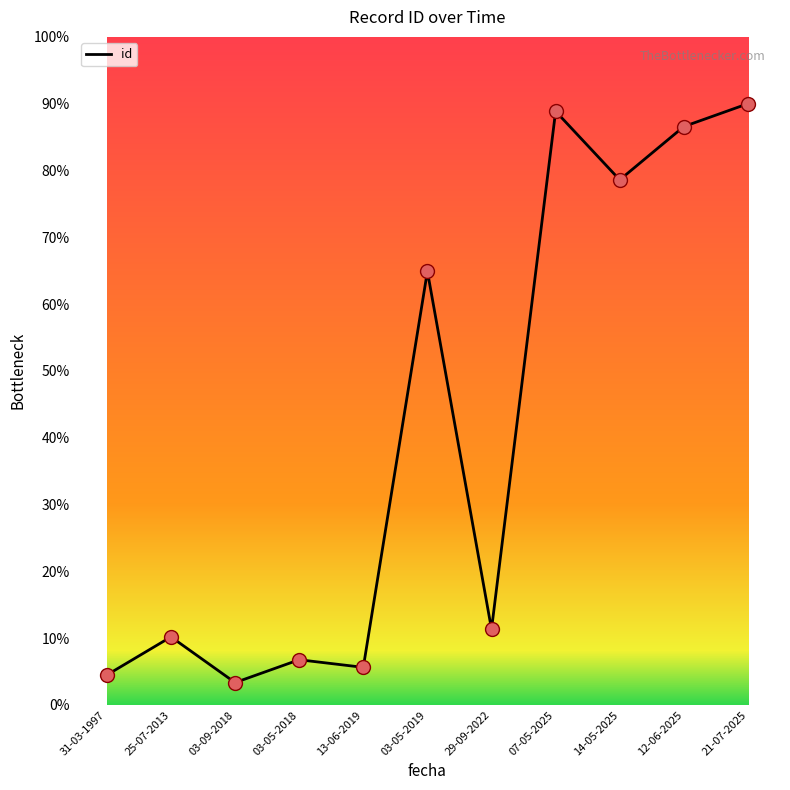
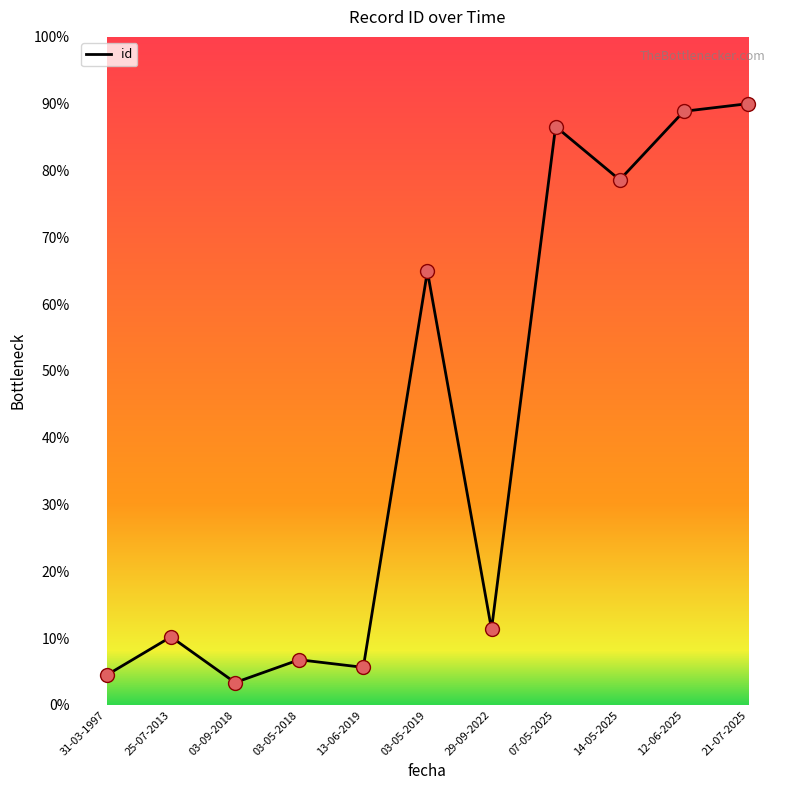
  {
    "31-03-1997": "4%",
    "25-07-2013": "10%",
    "03-09-2018": "3%",
    "03-05-2018": "7%",
    "13-06-2019": "6%",
    "03-05-2019": "65%",
    "29-09-2022": "11%",
-   "07-05-2025": "89%",
+   "07-05-2025": "87%",
    "14-05-2025": "79%",
-   "12-06-2025": "87%",
+   "12-06-2025": "89%",
    "21-07-2025": "90%"
  }
